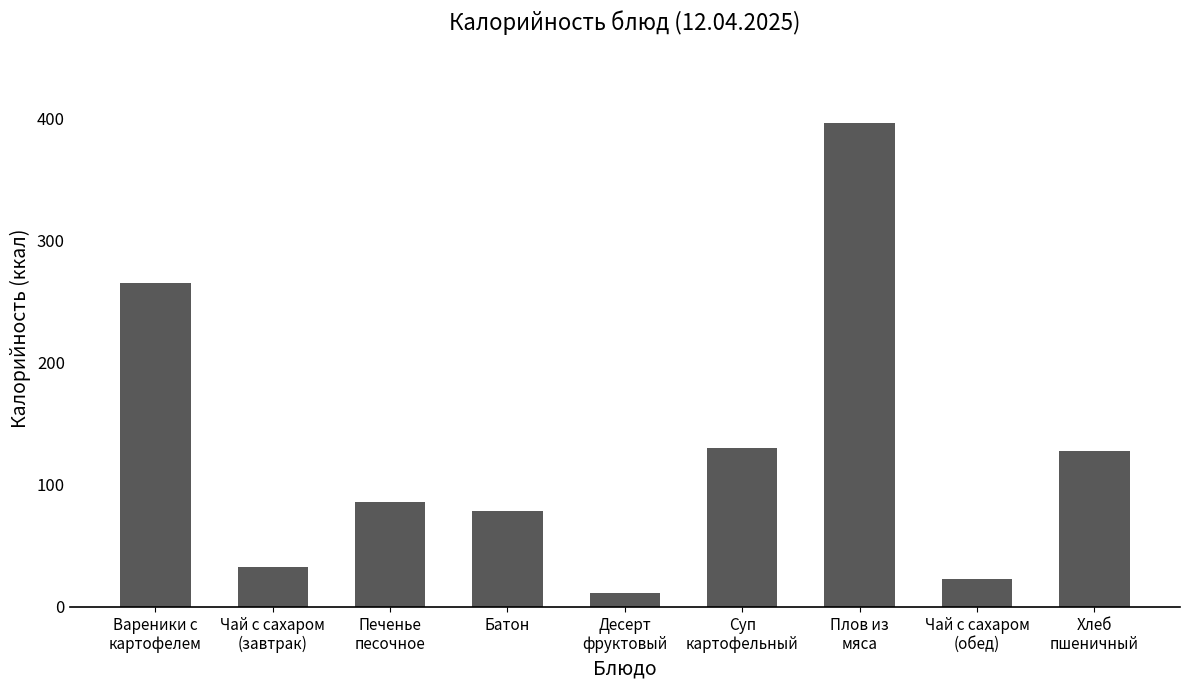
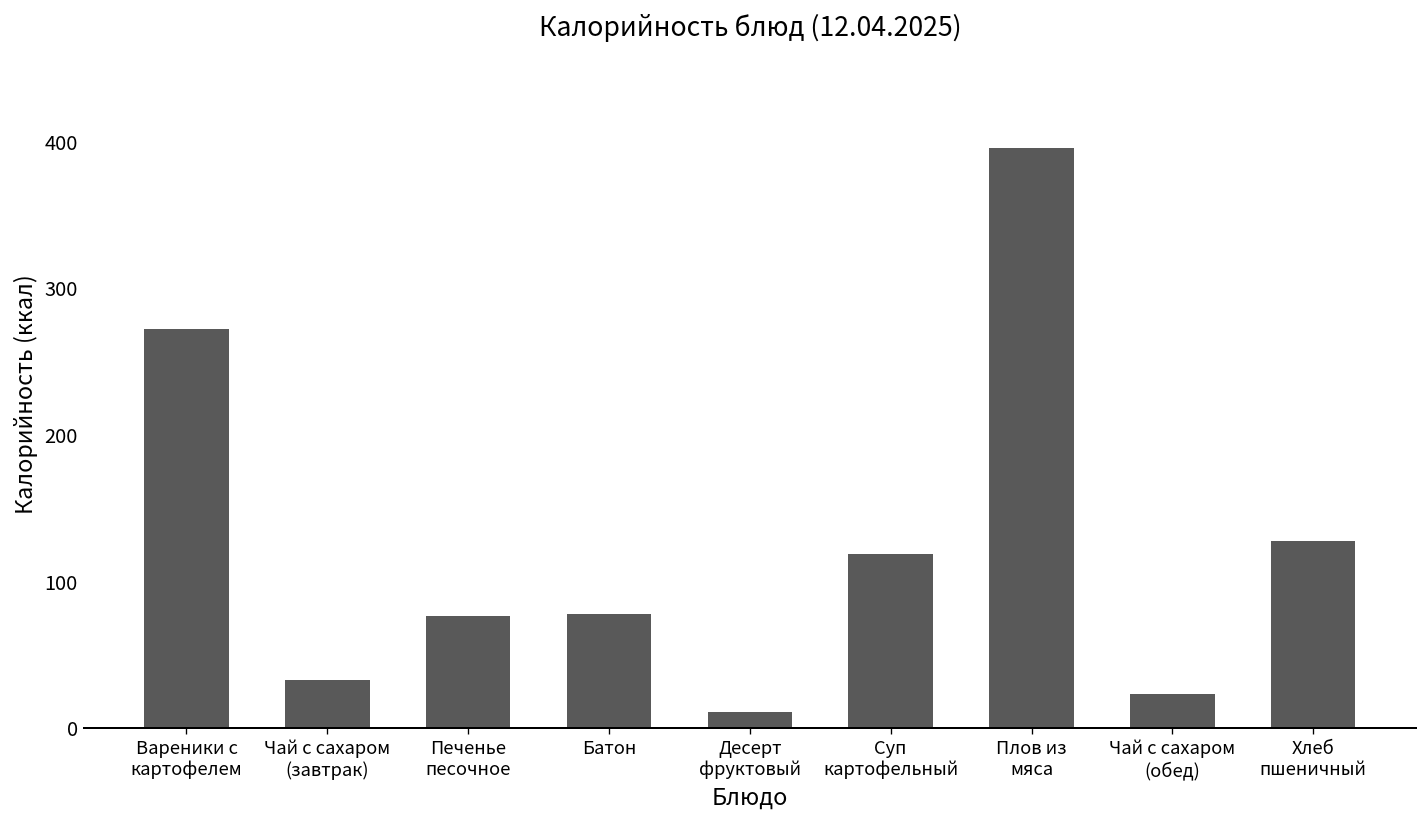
  {
-   "Вареники с картофелем": 265,
+   "Вареники с картофелем": 272,
    "Чай с сахаром (завтрак)": 33,
-   "Печенье песочное": 86,
+   "Печенье песочное": 77,
    "Батон": 78,
    "Десерт фруктовый": 11,
-   "Суп картофельный": 130,
+   "Суп картофельный": 119,
    "Плов из мяса": 396,
    "Чай с сахаром (обед)": 23,
    "Хлеб пшеничный": 128
  }
